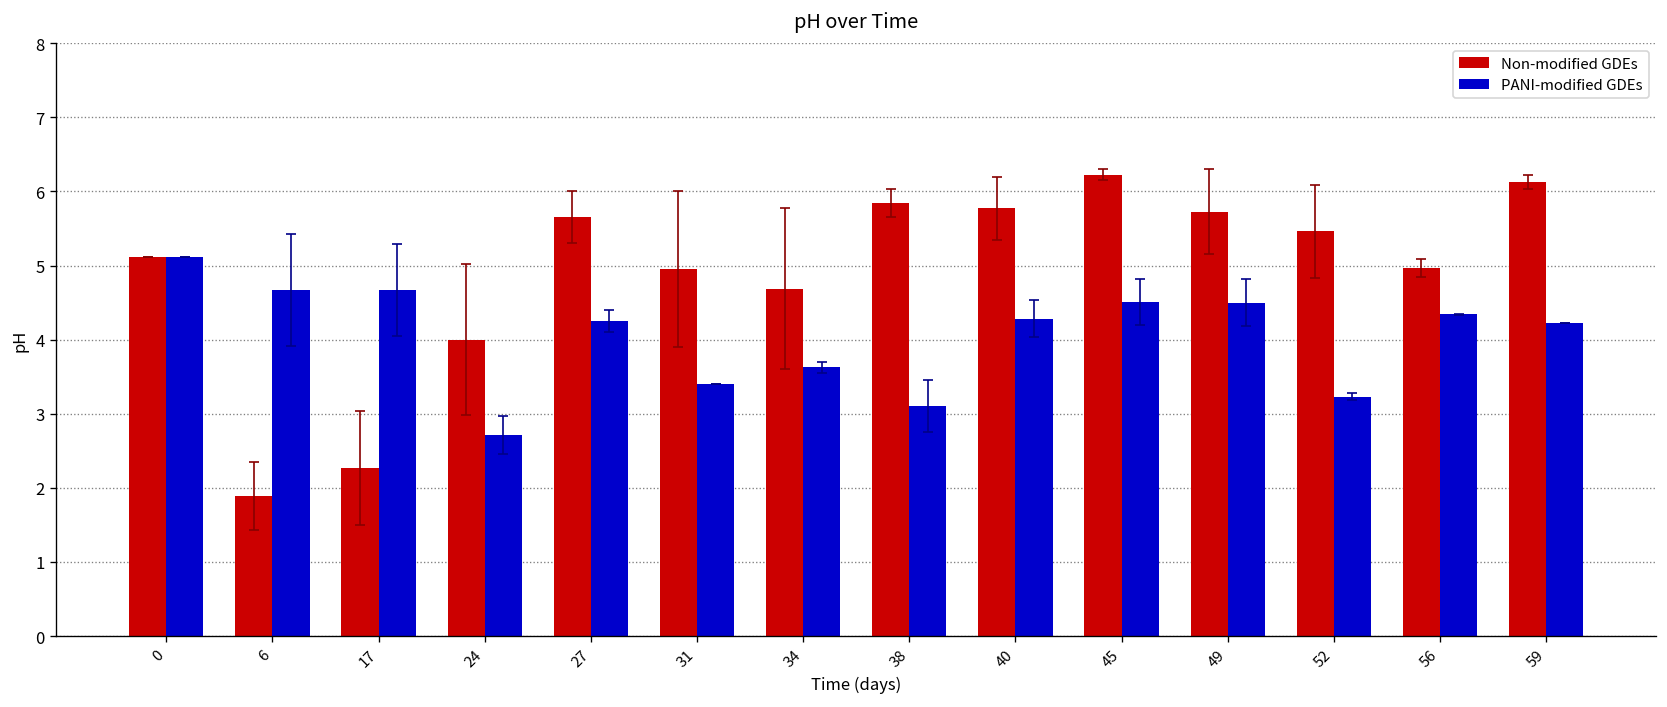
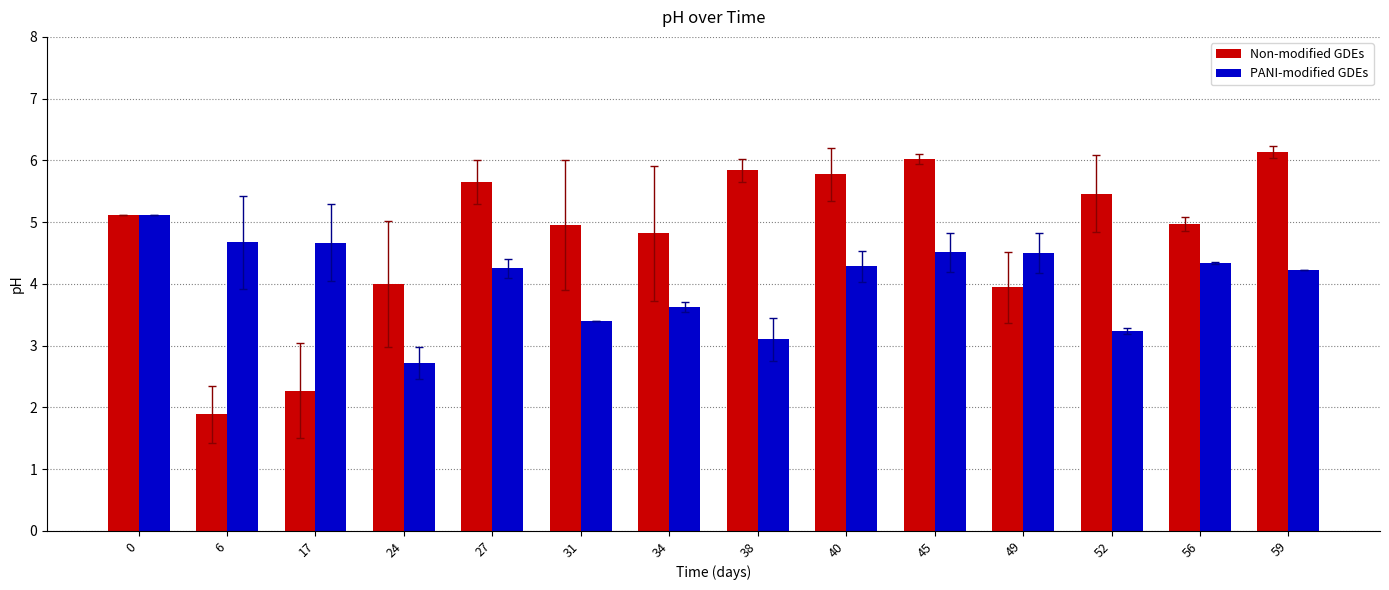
  {
    "Non-modified GDEs": {
      "0": 5.1,
      "6": 1.9,
      "17": 2.3,
      "24": 4.0,
      "27": 5.7,
      "31": 5.0,
-     "34": 4.7,
+     "34": 4.8,
      "38": 5.8,
      "40": 5.8,
-     "45": 6.2,
-     "49": 5.7,
+     "45": 6.0,
+     "49": 3.9,
      "52": 5.5,
      "56": 5.0,
      "59": 6.1
    },
    "PANI-modified GDEs": {
      "0": 5.1,
      "6": 4.7,
      "17": 4.7,
      "24": 2.7,
      "27": 4.3,
      "31": 3.4,
      "34": 3.6,
      "38": 3.1,
      "40": 4.3,
      "45": 4.5,
      "49": 4.5,
      "52": 3.2,
      "56": 4.3,
      "59": 4.2
    }
  }
